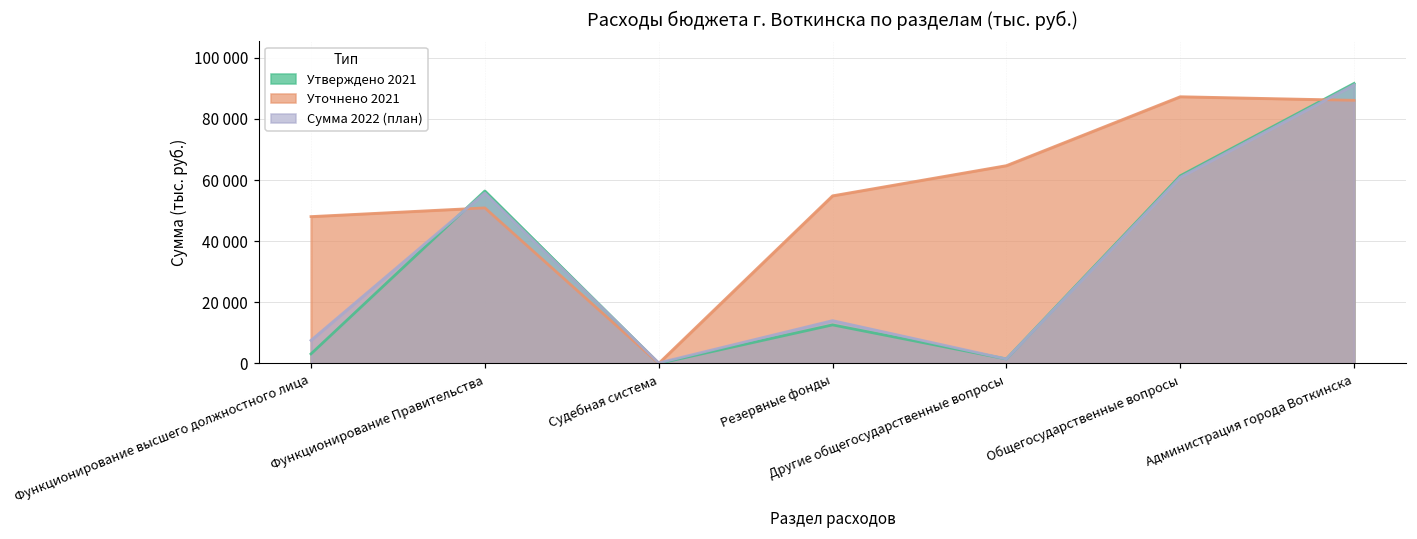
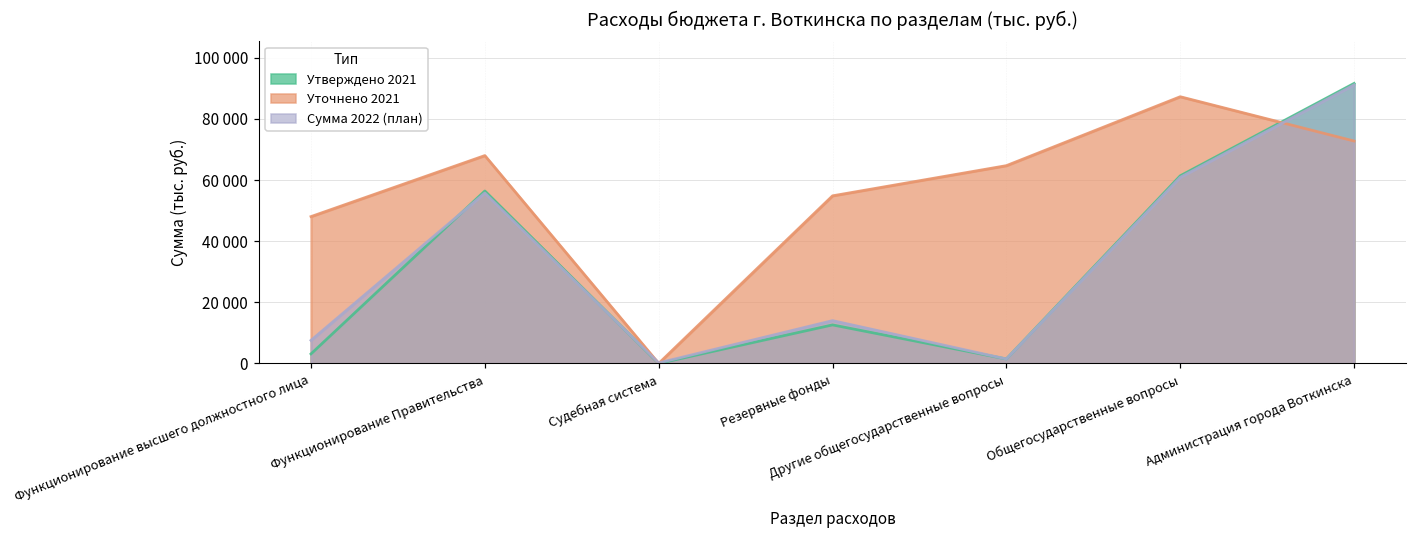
  {
    "Утверждено 2021": {
      "Функционирование высшего должностного лица": 3000,
      "Резервные фонды": 13000
    },
    "Уточнено 2021": {
      "Функционирование высшего должностного лица": 48000,
-     "Функционирование Правительства": 51000,
+     "Функционирование Правительства": 68000,
      "Резервные фонды": 55000,
      "Другие общегосударственные вопросы": 65000,
      "Общегосударственные вопросы": 87000,
-     "Администрация города Воткинска": 86000
+     "Администрация города Воткинска": 73000
    },
    "Сумма 2022 (план)": {
      "Функционирование высшего должностного лица": 8000,
      "Резервные фонды": 14000
    }
  }
